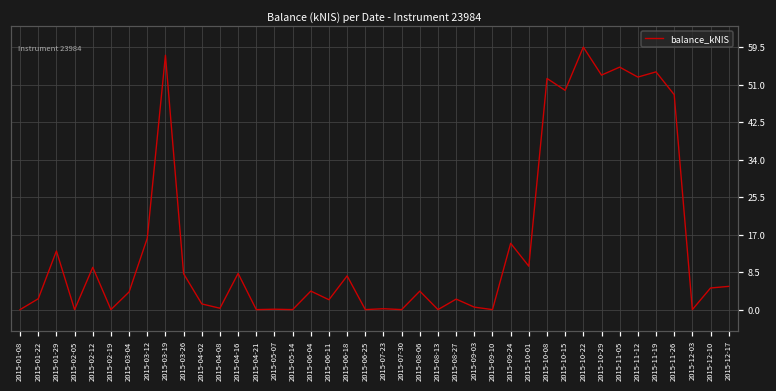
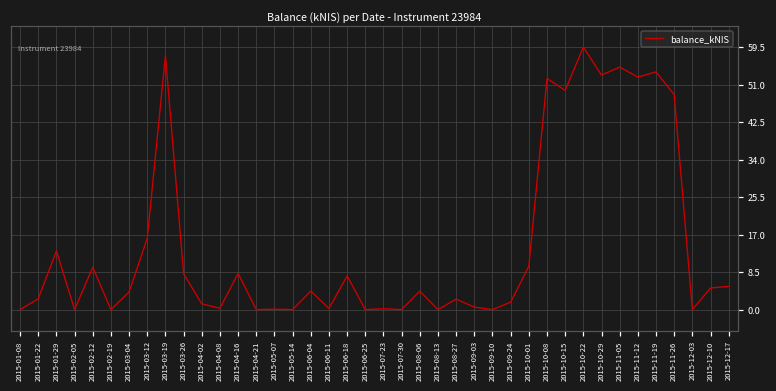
  {
    "2015-01-08": 0,
    "2015-01-22": 2,
    "2015-01-29": 13,
    "2015-02-05": 0,
    "2015-02-12": 10,
    "2015-02-19": 0,
    "2015-03-04": 4,
    "2015-03-12": 16,
    "2015-03-19": 58,
    "2015-03-26": 8,
    "2015-04-02": 1,
    "2015-04-08": 0,
    "2015-04-16": 8,
    "2015-04-21": 0,
    "2015-05-07": 0,
    "2015-05-14": 0,
    "2015-06-04": 4,
-   "2015-06-11": 2,
+   "2015-06-11": 0,
    "2015-06-18": 8,
    "2015-06-25": 0,
    "2015-07-23": 0,
    "2015-07-30": 0,
    "2015-08-06": 4,
    "2015-08-13": 0,
    "2015-08-27": 2,
    "2015-09-03": 1,
    "2015-09-10": 0,
-   "2015-09-24": 15,
+   "2015-09-24": 2,
    "2015-10-01": 10,
    "2015-10-08": 52,
    "2015-10-15": 50,
    "2015-10-22": 60,
    "2015-10-29": 53,
    "2015-11-05": 55,
    "2015-11-12": 53,
    "2015-11-19": 54,
    "2015-11-26": 49,
    "2015-12-03": 0,
    "2015-12-10": 5,
    "2015-12-17": 5
  }
